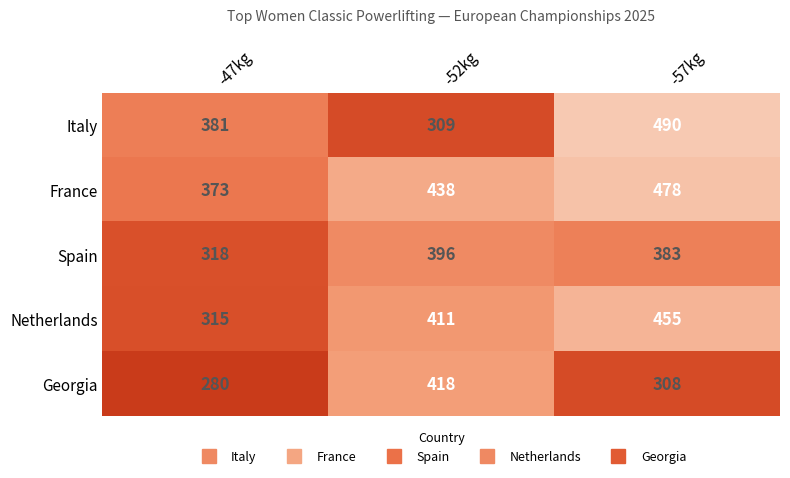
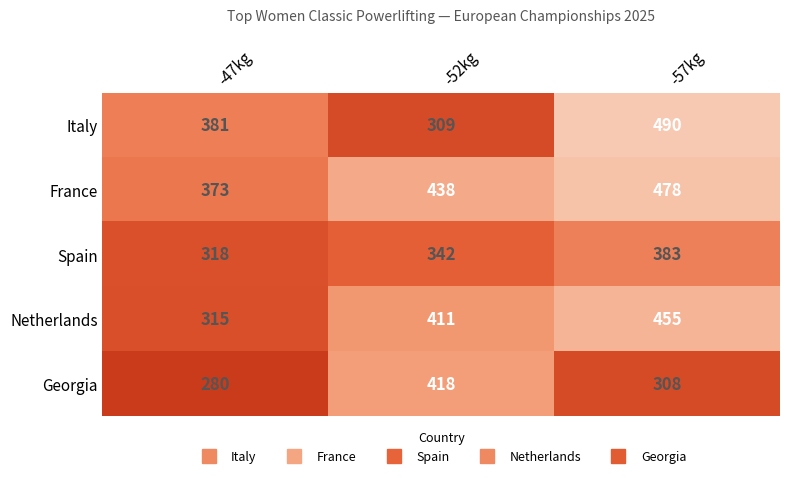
  {
    "Italy": {
      "-47kg": 381,
      "-52kg": 309,
      "-57kg": 490
    },
    "France": {
      "-47kg": 373,
      "-52kg": 438,
      "-57kg": 478
    },
    "Spain": {
      "-47kg": 318,
-     "-52kg": 396,
+     "-52kg": 342,
      "-57kg": 383
    },
    "Netherlands": {
      "-47kg": 315,
      "-52kg": 411,
      "-57kg": 455
    },
    "Georgia": {
      "-47kg": 280,
      "-52kg": 418,
      "-57kg": 308
    }
  }
